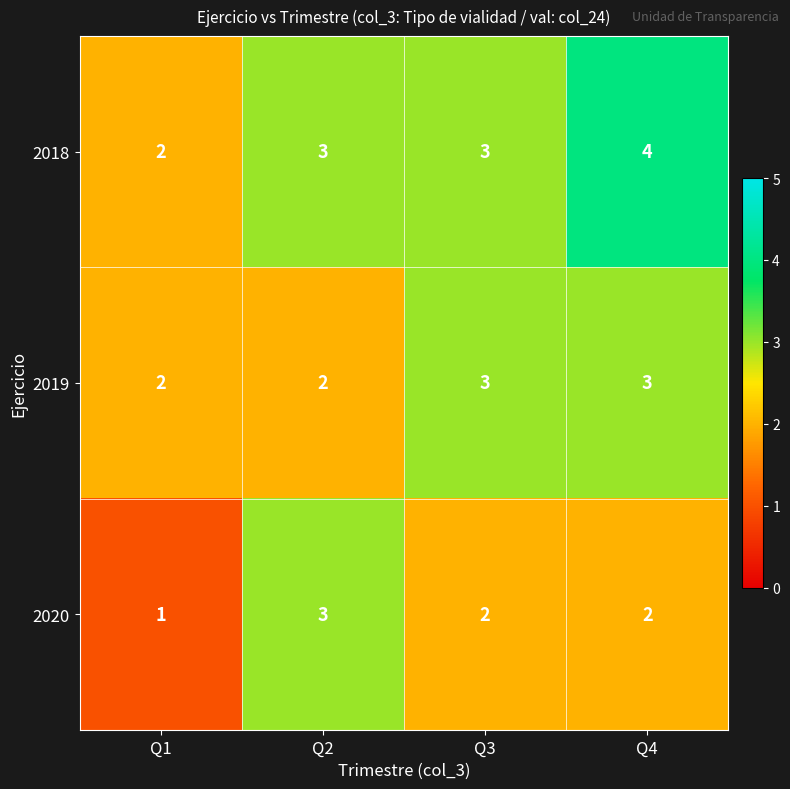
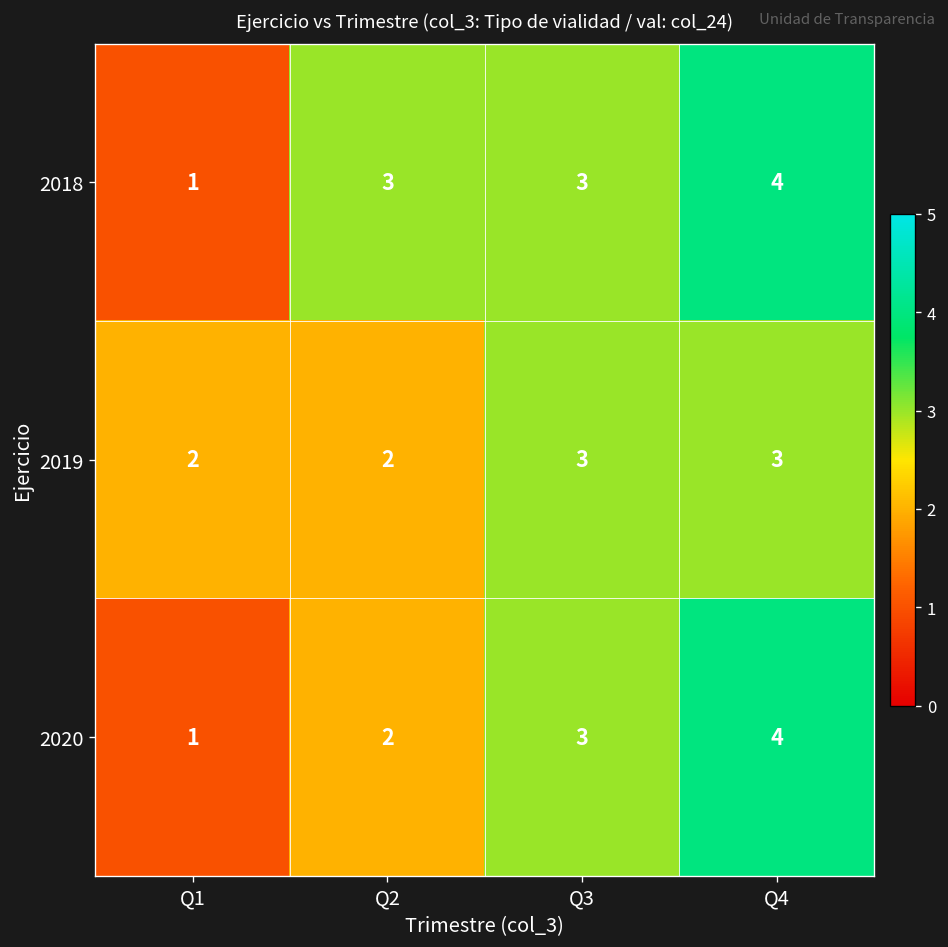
  {
    "2018": {
-     "Q1": 2,
+     "Q1": 1,
      "Q2": 3,
      "Q3": 3,
      "Q4": 4
    },
    "2019": {
      "Q1": 2,
      "Q2": 2,
      "Q3": 3,
      "Q4": 3
    },
    "2020": {
      "Q1": 1,
-     "Q2": 3,
-     "Q3": 2,
-     "Q4": 2
+     "Q2": 2,
+     "Q3": 3,
+     "Q4": 4
    }
  }
